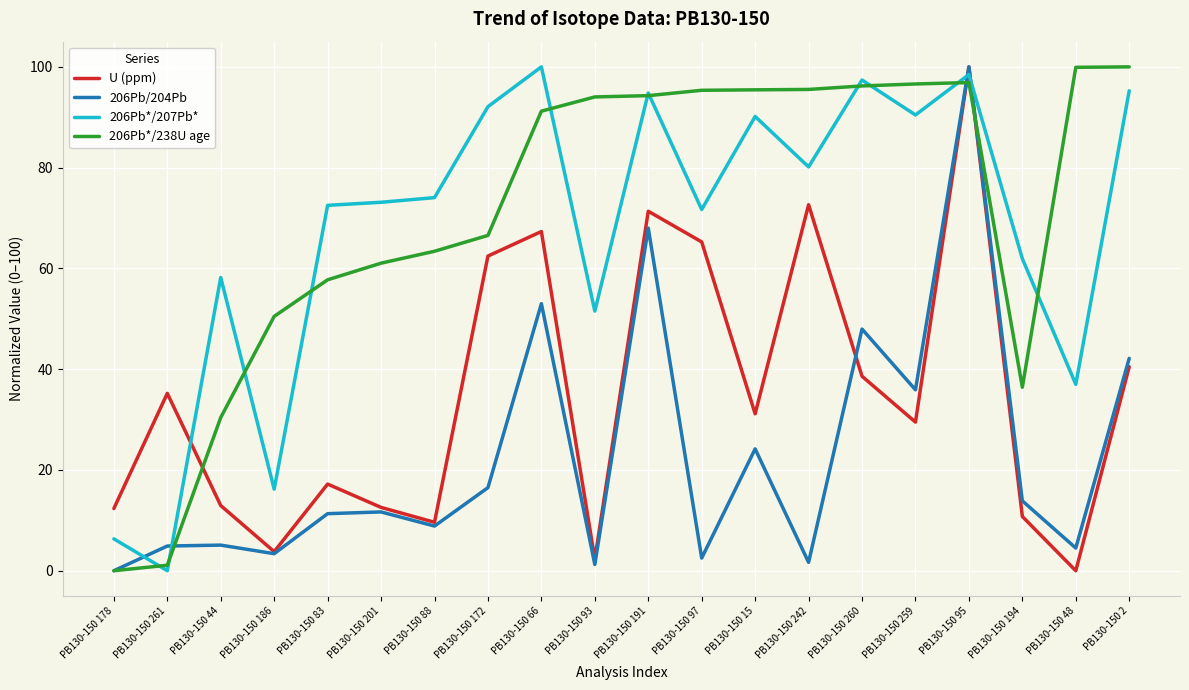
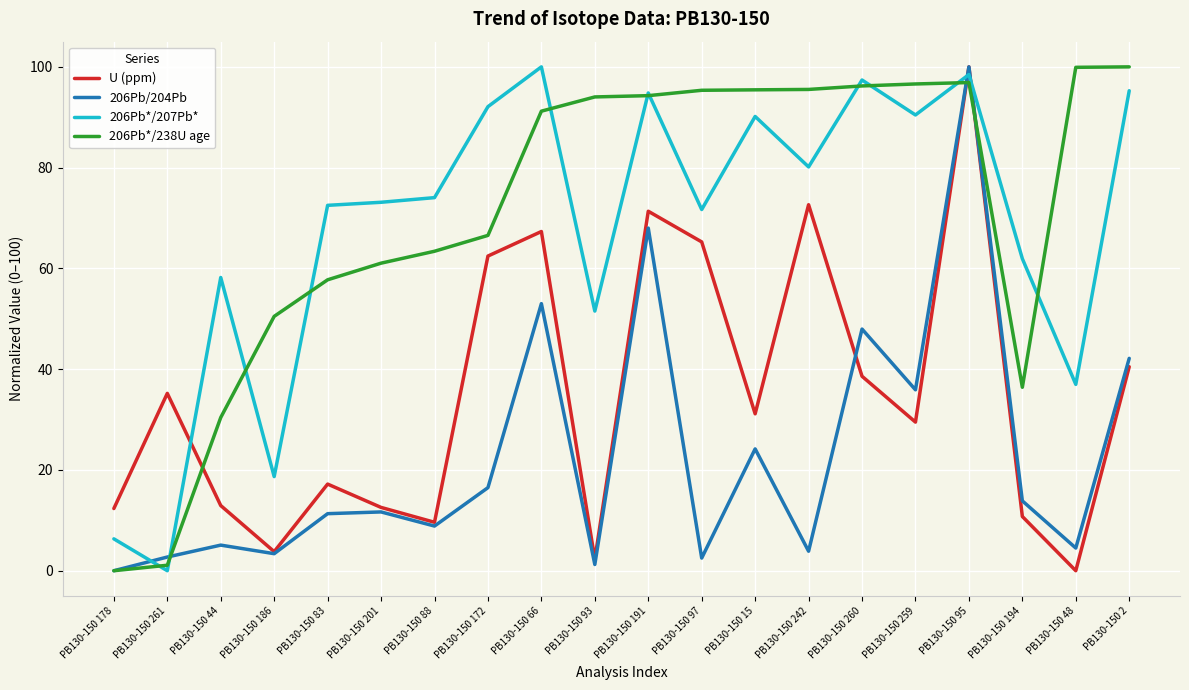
  {
    "U (ppm)": {
      "PB130-150 178": 12,
      "PB130-150 261": 35,
      "PB130-150 44": 13,
      "PB130-150 83": 17,
      "PB130-150 201": 13,
      "PB130-150 88": 10,
      "PB130-150 172": 62,
      "PB130-150 66": 67,
      "PB130-150 93": 2,
      "PB130-150 191": 71,
      "PB130-150 97": 65,
      "PB130-150 15": 31,
      "PB130-150 242": 73,
      "PB130-150 260": 39,
      "PB130-150 259": 29,
      "PB130-150 194": 11,
      "PB130-150 48": 0,
      "PB130-150 2": 40
    },
    "206Pb/204Pb": {
-     "PB130-150 261": 5,
+     "PB130-150 261": 3,
      "PB130-150 44": 5,
      "PB130-150 83": 11,
      "PB130-150 201": 12,
      "PB130-150 88": 9,
      "PB130-150 172": 16,
      "PB130-150 66": 53,
      "PB130-150 93": 1,
      "PB130-150 191": 68,
      "PB130-150 97": 3,
      "PB130-150 15": 24,
-     "PB130-150 242": 2,
+     "PB130-150 242": 4,
      "PB130-150 260": 48,
      "PB130-150 259": 36,
      "PB130-150 194": 14,
      "PB130-150 48": 5,
      "PB130-150 2": 42
    },
    "206Pb*/207Pb*": {
      "PB130-150 178": 6,
      "PB130-150 261": 0,
      "PB130-150 44": 58,
-     "PB130-150 186": 16,
+     "PB130-150 186": 19,
      "PB130-150 83": 73,
      "PB130-150 201": 73,
      "PB130-150 88": 74,
      "PB130-150 172": 92,
      "PB130-150 66": 100,
      "PB130-150 93": 52,
      "PB130-150 191": 95,
      "PB130-150 97": 72,
      "PB130-150 15": 90,
      "PB130-150 242": 80,
      "PB130-150 260": 97,
      "PB130-150 259": 90,
      "PB130-150 95": 98,
      "PB130-150 194": 62,
      "PB130-150 48": 37,
      "PB130-150 2": 95
    },
    "206Pb*/238U age": {
      "PB130-150 261": 1,
      "PB130-150 44": 30,
      "PB130-150 186": 50,
      "PB130-150 83": 58,
      "PB130-150 201": 61,
      "PB130-150 88": 63,
      "PB130-150 172": 67,
      "PB130-150 66": 91,
      "PB130-150 93": 94,
      "PB130-150 191": 94,
      "PB130-150 97": 95,
      "PB130-150 15": 95,
      "PB130-150 242": 96,
      "PB130-150 260": 96,
      "PB130-150 259": 97,
      "PB130-150 95": 97,
      "PB130-150 194": 36,
      "PB130-150 48": 100,
      "PB130-150 2": 100
    }
  }
